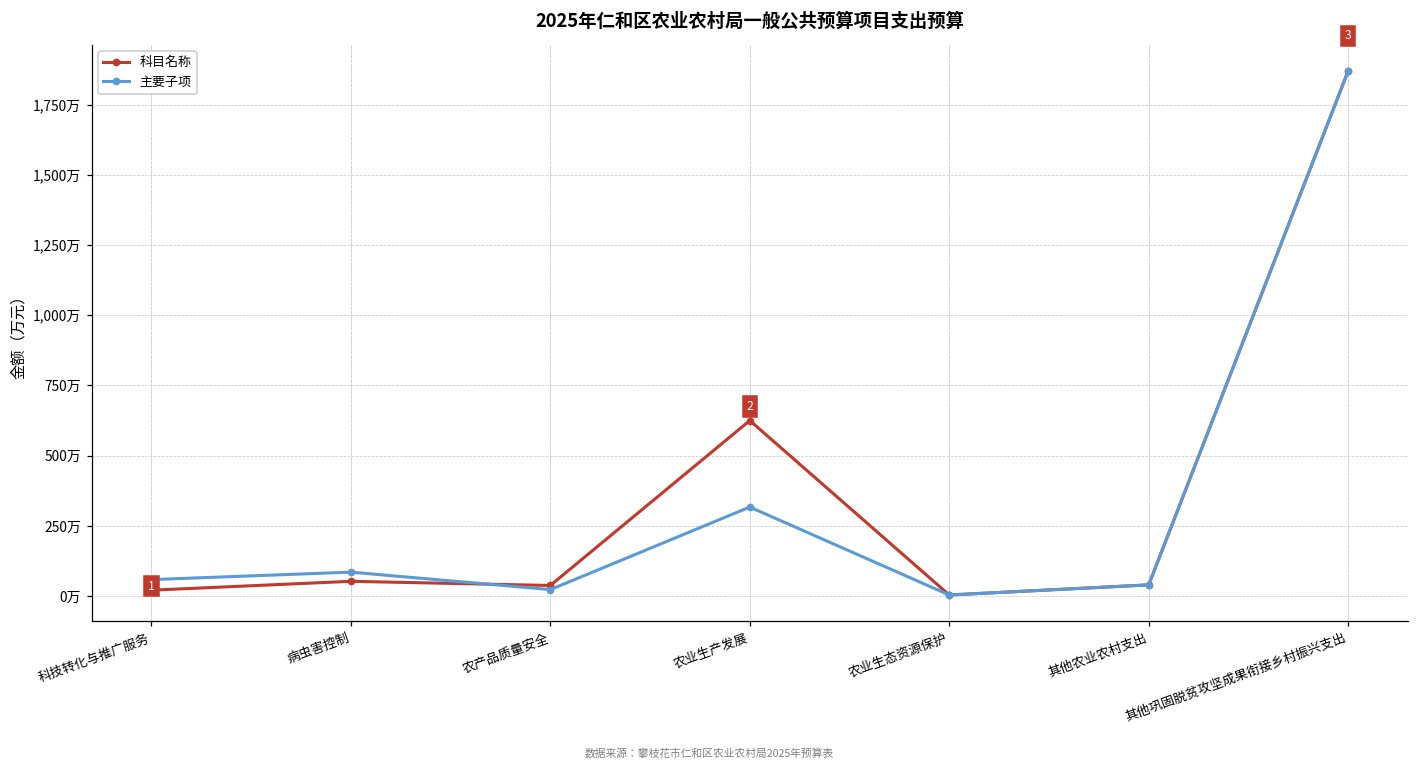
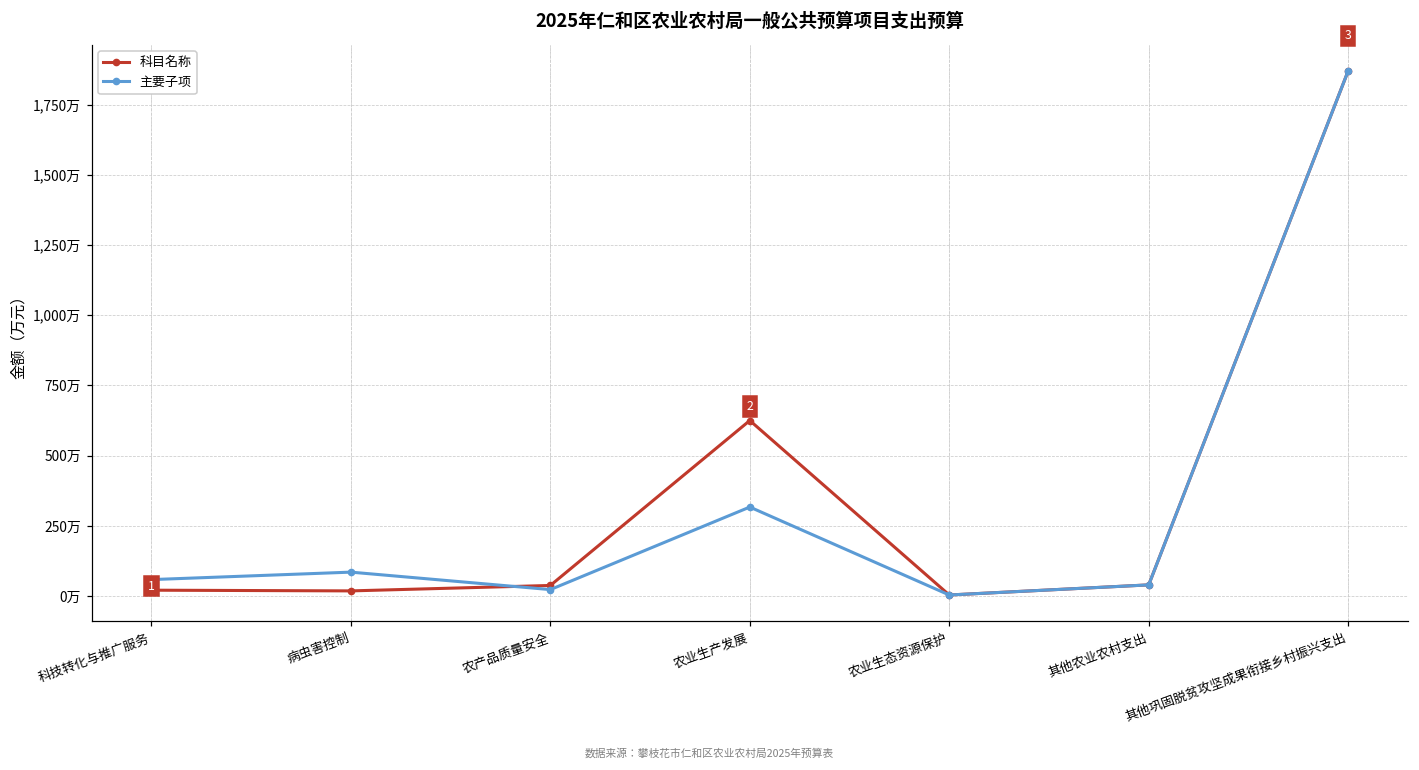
  {
    "科目名称": {
-     "病虫害控制": "50万",
+     "病虫害控制": "20万",
      "农产品质量安全": "40万"
    },
    "主要子项": {
      "病虫害控制": "90万",
      "农产品质量安全": "20万",
      "农业生产发展": "320万"
    }
  }
